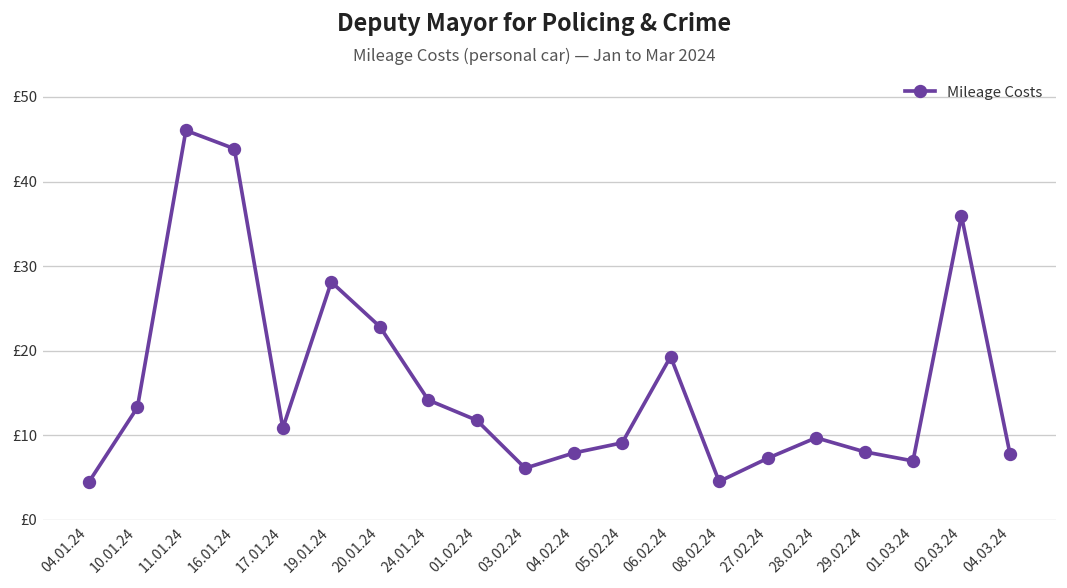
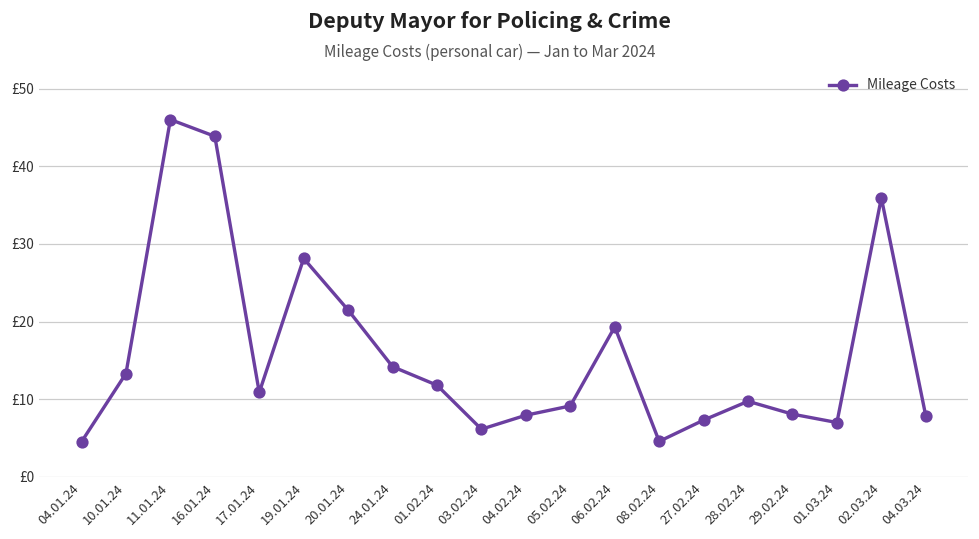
  {
    "04.01.24": "£5",
    "10.01.24": "£13",
    "11.01.24": "£46",
    "16.01.24": "£44",
    "17.01.24": "£11",
    "19.01.24": "£28",
-   "20.01.24": "£23",
+   "20.01.24": "£21",
    "24.01.24": "£14",
    "01.02.24": "£12",
    "03.02.24": "£6",
    "04.02.24": "£8",
    "05.02.24": "£9",
    "06.02.24": "£19",
    "08.02.24": "£5",
    "27.02.24": "£7",
    "28.02.24": "£10",
    "29.02.24": "£8",
    "01.03.24": "£7",
    "02.03.24": "£36",
    "04.03.24": "£8"
  }
